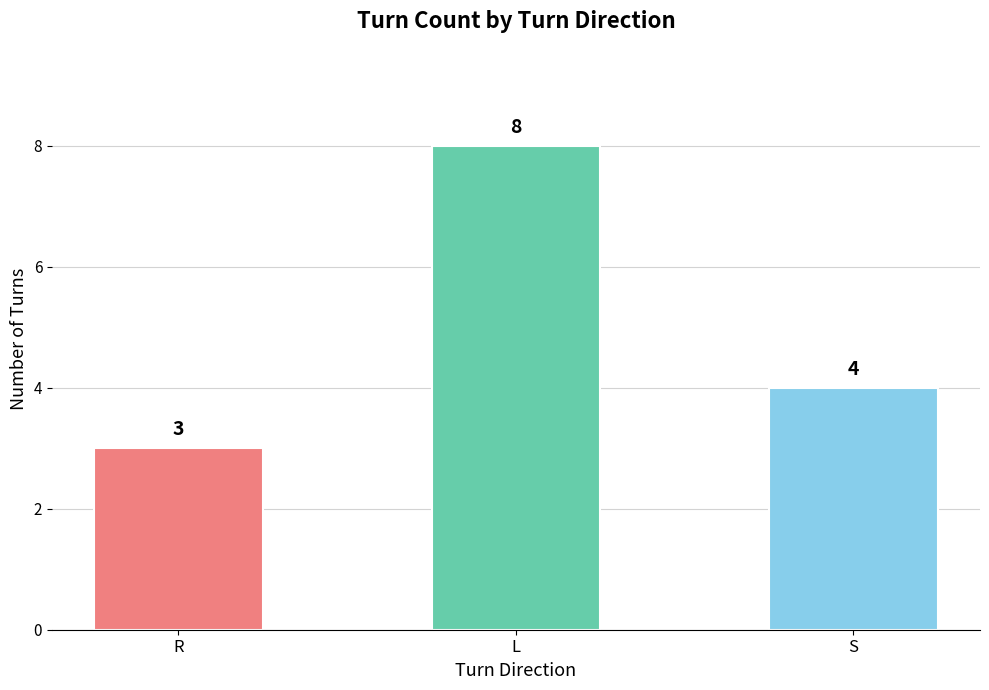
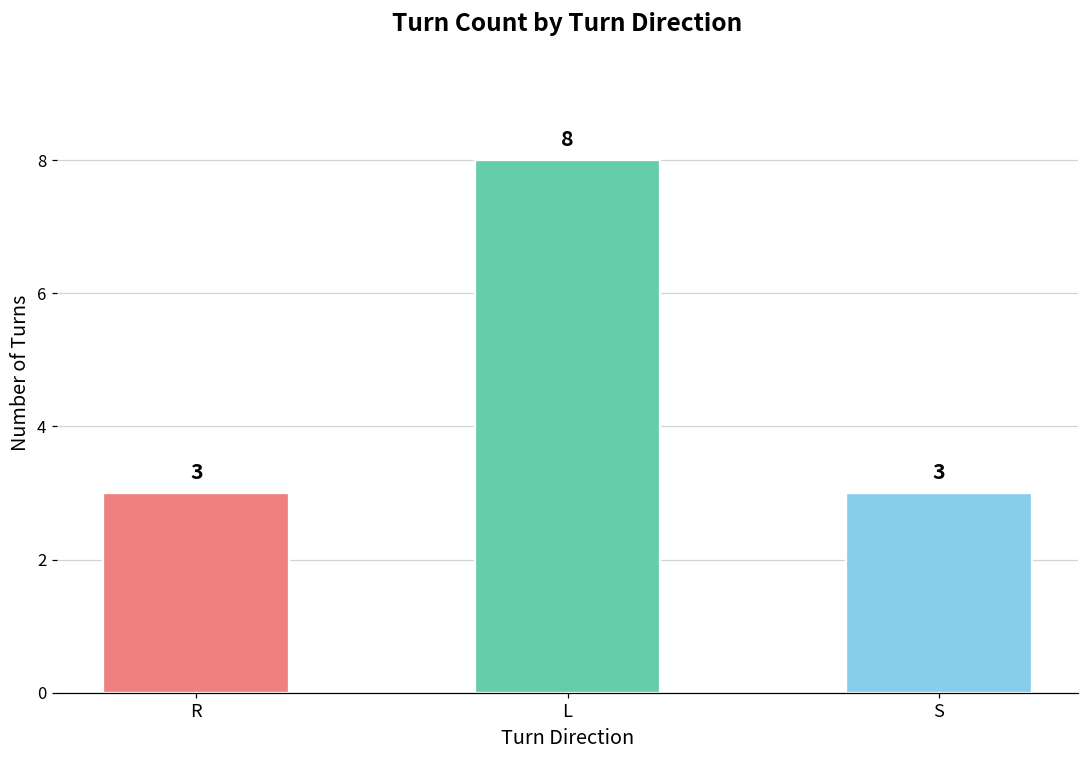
  {
    "R": 3,
    "L": 8,
-   "S": 4
+   "S": 3
  }
